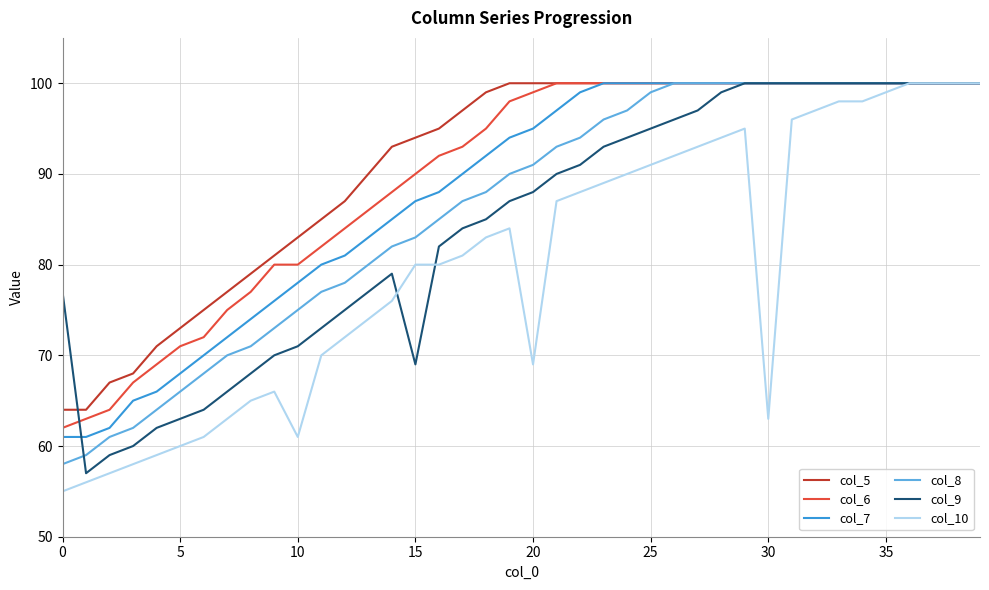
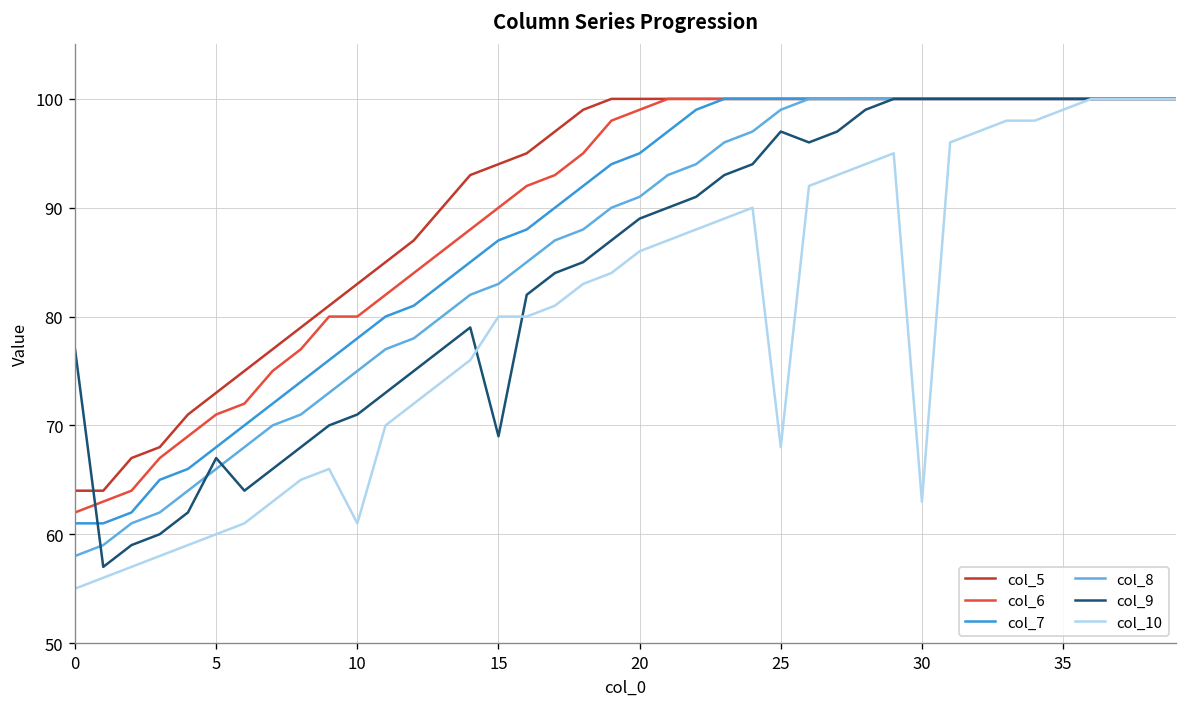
  {
    "col_9": {
      "0": 77,
-     "5": 63,
+     "5": 67,
      "10": 71,
      "15": 69,
-     "20": 88,
-     "25": 95
+     "20": 89,
+     "25": 97
    },
    "col_10": {
      "0": 55,
      "5": 60,
      "10": 61,
      "15": 80,
-     "20": 69,
-     "25": 91,
+     "20": 86,
+     "25": 68,
      "30": 63,
      "35": 99
    }
  }
